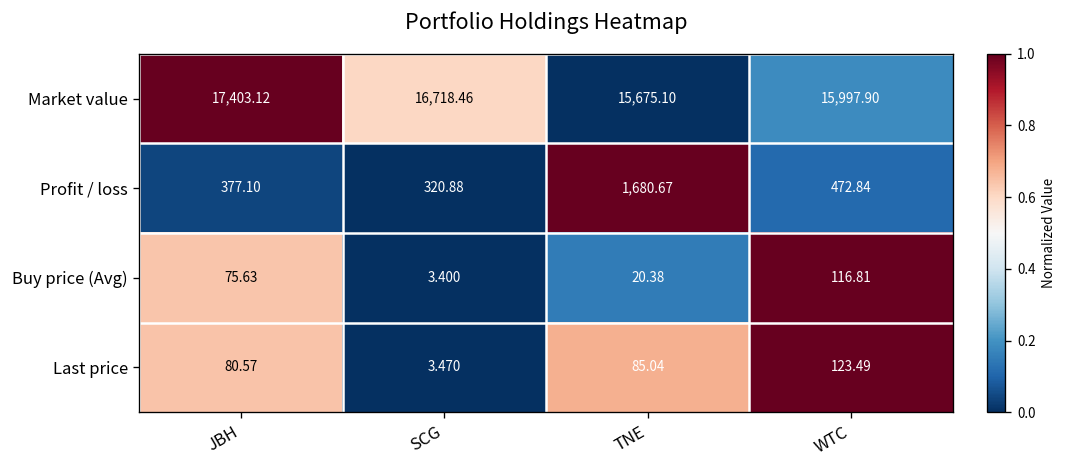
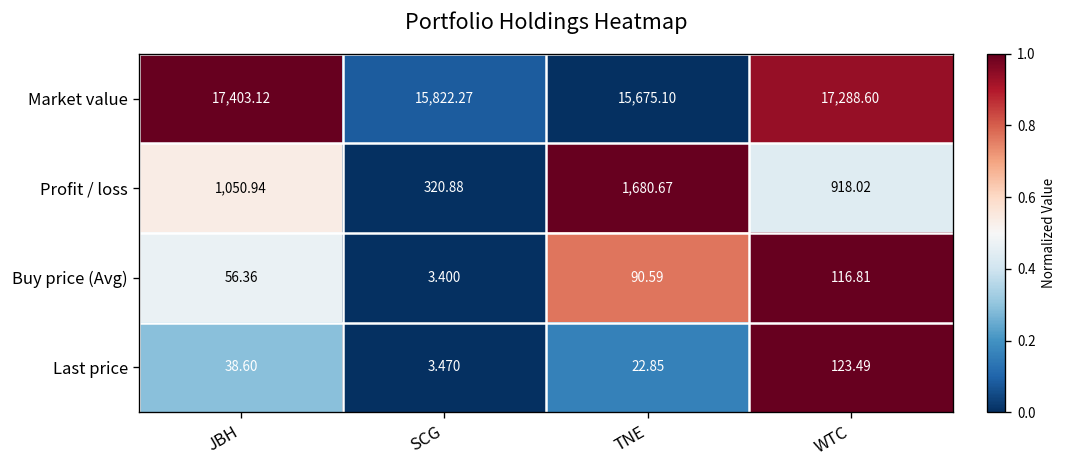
  {
    "Market value": {
      "JBH": "17,403.12",
-     "SCG": "16,718.46",
+     "SCG": "15,822.27",
      "TNE": "15,675.10",
-     "WTC": "15,997.90"
+     "WTC": "17,288.60"
    },
    "Profit / loss": {
-     "JBH": "377.10",
+     "JBH": "1,050.94",
      "SCG": "320.88",
      "TNE": "1,680.67",
-     "WTC": "472.84"
+     "WTC": "918.02"
    },
    "Buy price (Avg)": {
-     "JBH": "75.63",
+     "JBH": "56.36",
      "SCG": "3.400",
-     "TNE": "20.38",
+     "TNE": "90.59",
      "WTC": "116.81"
    },
    "Last price": {
-     "JBH": "80.57",
+     "JBH": "38.60",
      "SCG": "3.470",
-     "TNE": "85.04",
+     "TNE": "22.85",
      "WTC": "123.49"
    }
  }
